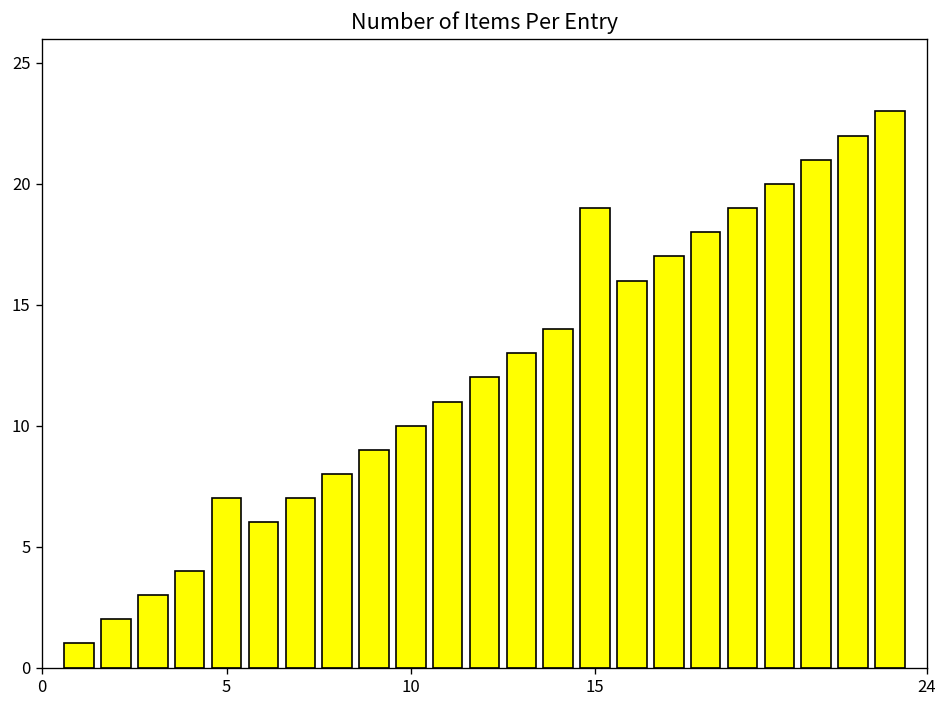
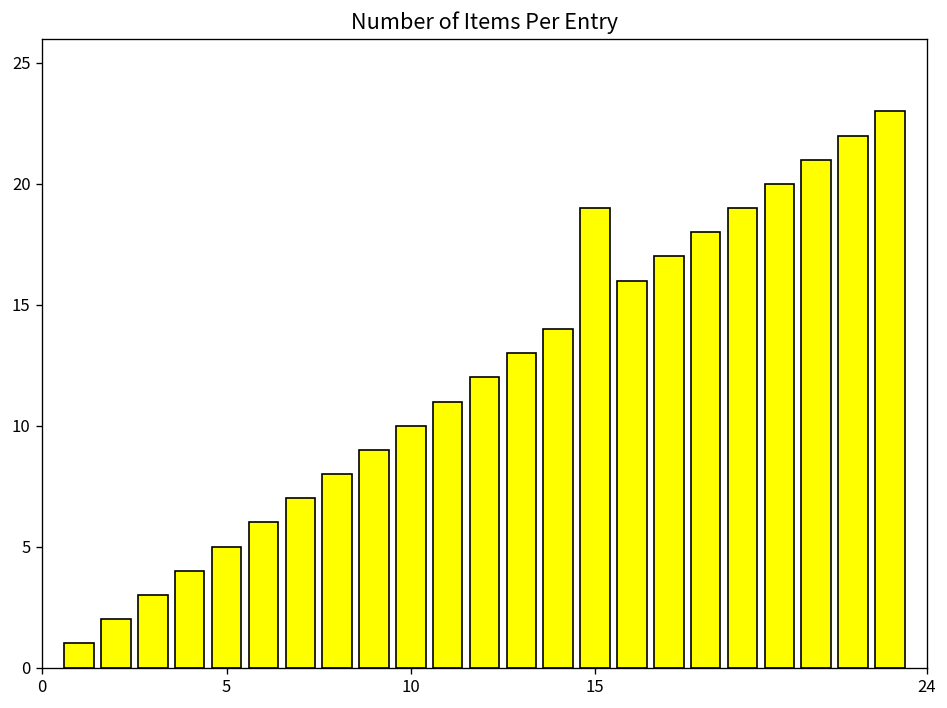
  {
-   "5": 7,
+   "5": 5,
    "10": 10,
    "15": 19
  }
